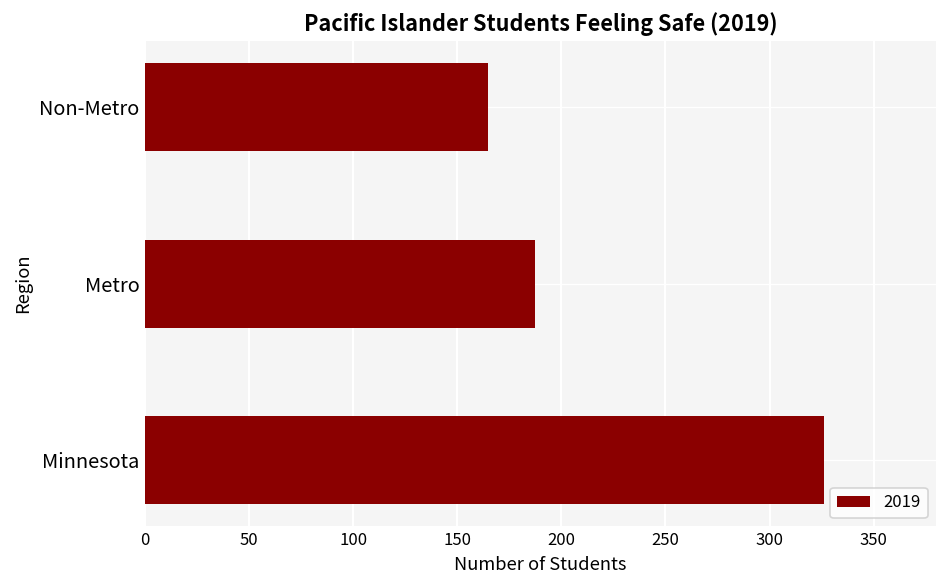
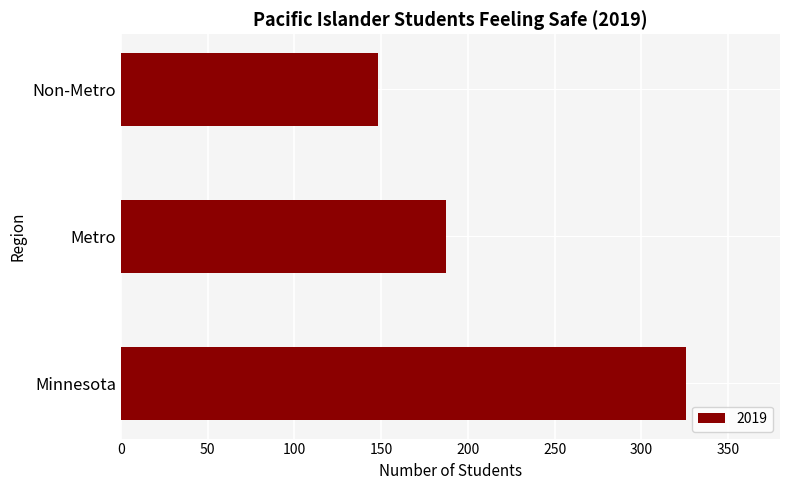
  {
-   "Non-Metro": 165,
+   "Non-Metro": 148,
    "Metro": 188,
    "Minnesota": 326
  }
